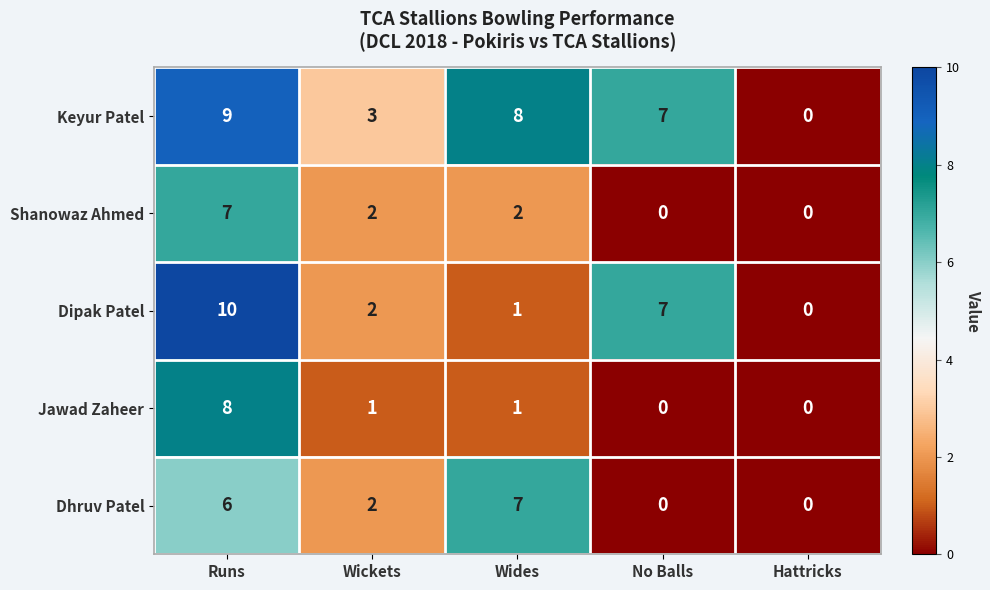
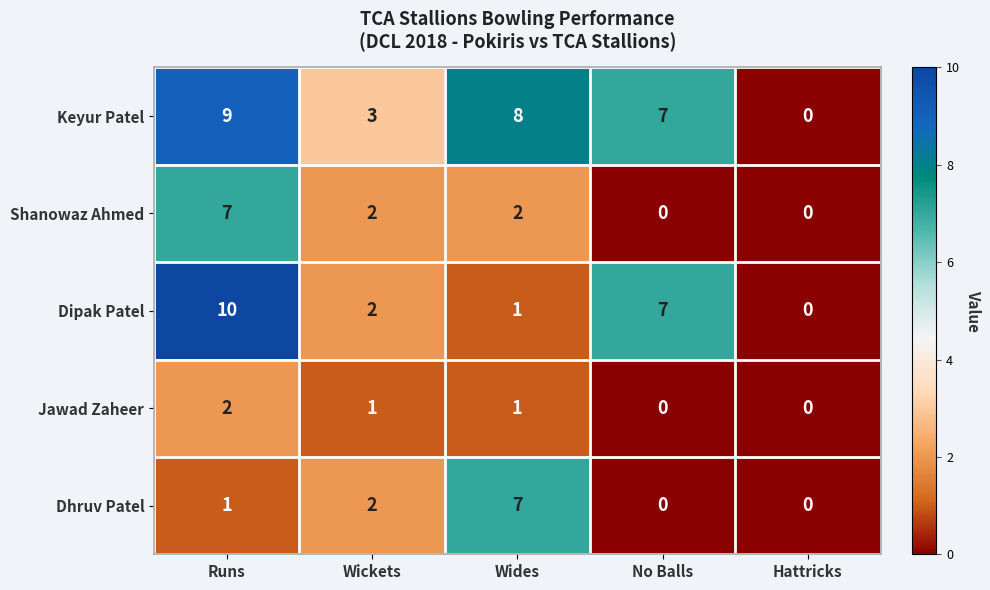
  {
    "Keyur Patel": {
      "Runs": 9,
      "Wickets": 3,
      "Wides": 8,
      "No Balls": 7,
      "Hattricks": 0
    },
    "Shanowaz Ahmed": {
      "Runs": 7,
      "Wickets": 2,
      "Wides": 2,
      "No Balls": 0,
      "Hattricks": 0
    },
    "Dipak Patel": {
      "Runs": 10,
      "Wickets": 2,
      "Wides": 1,
      "No Balls": 7,
      "Hattricks": 0
    },
    "Jawad Zaheer": {
-     "Runs": 8,
+     "Runs": 2,
      "Wickets": 1,
      "Wides": 1,
      "No Balls": 0,
      "Hattricks": 0
    },
    "Dhruv Patel": {
-     "Runs": 6,
+     "Runs": 1,
      "Wickets": 2,
      "Wides": 7,
      "No Balls": 0,
      "Hattricks": 0
    }
  }
